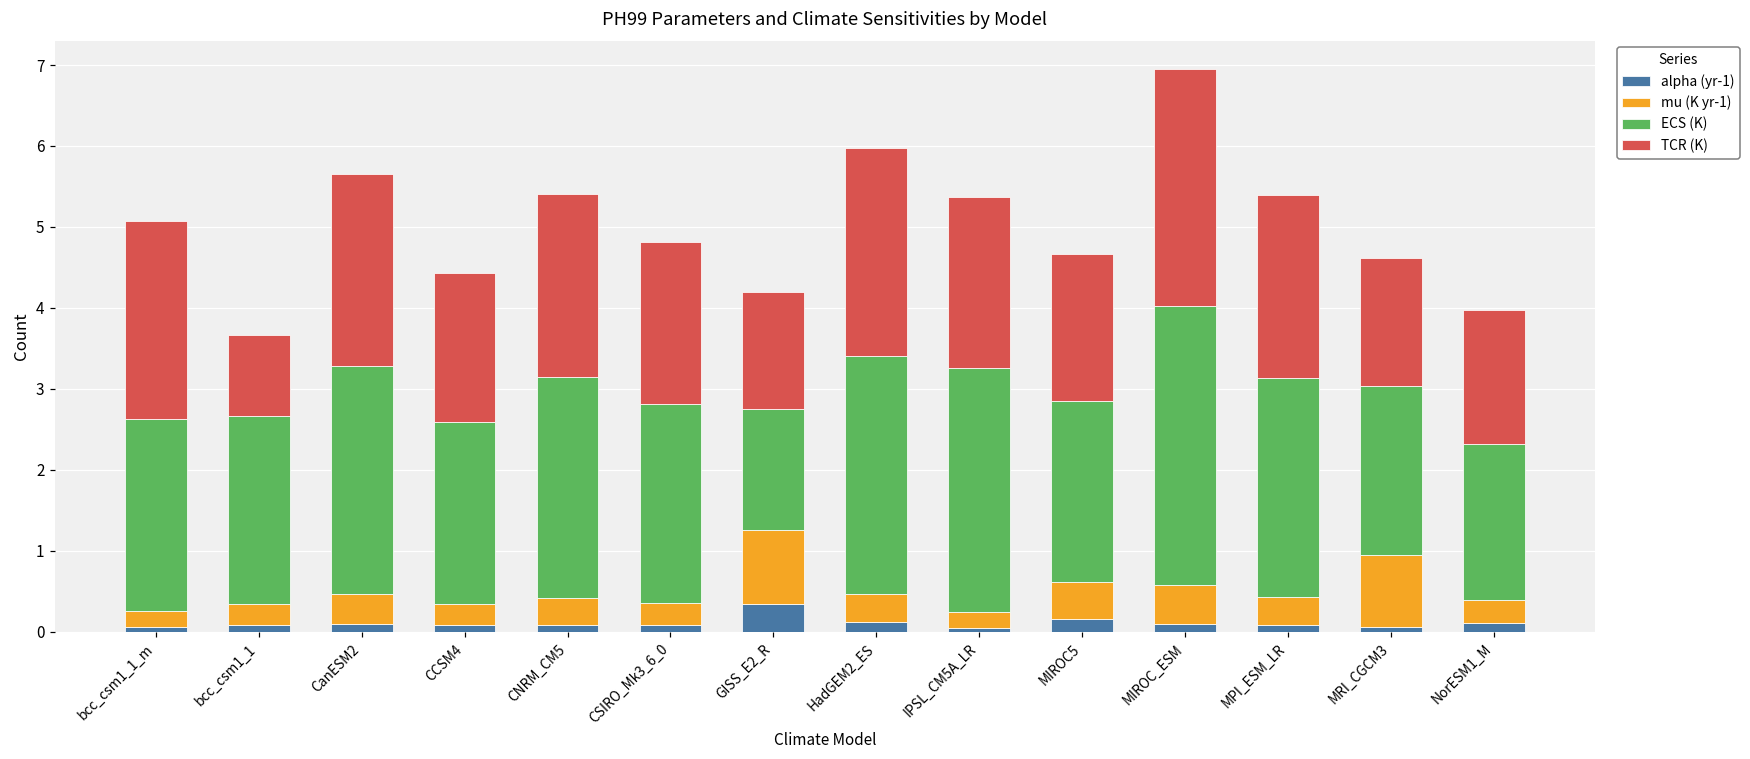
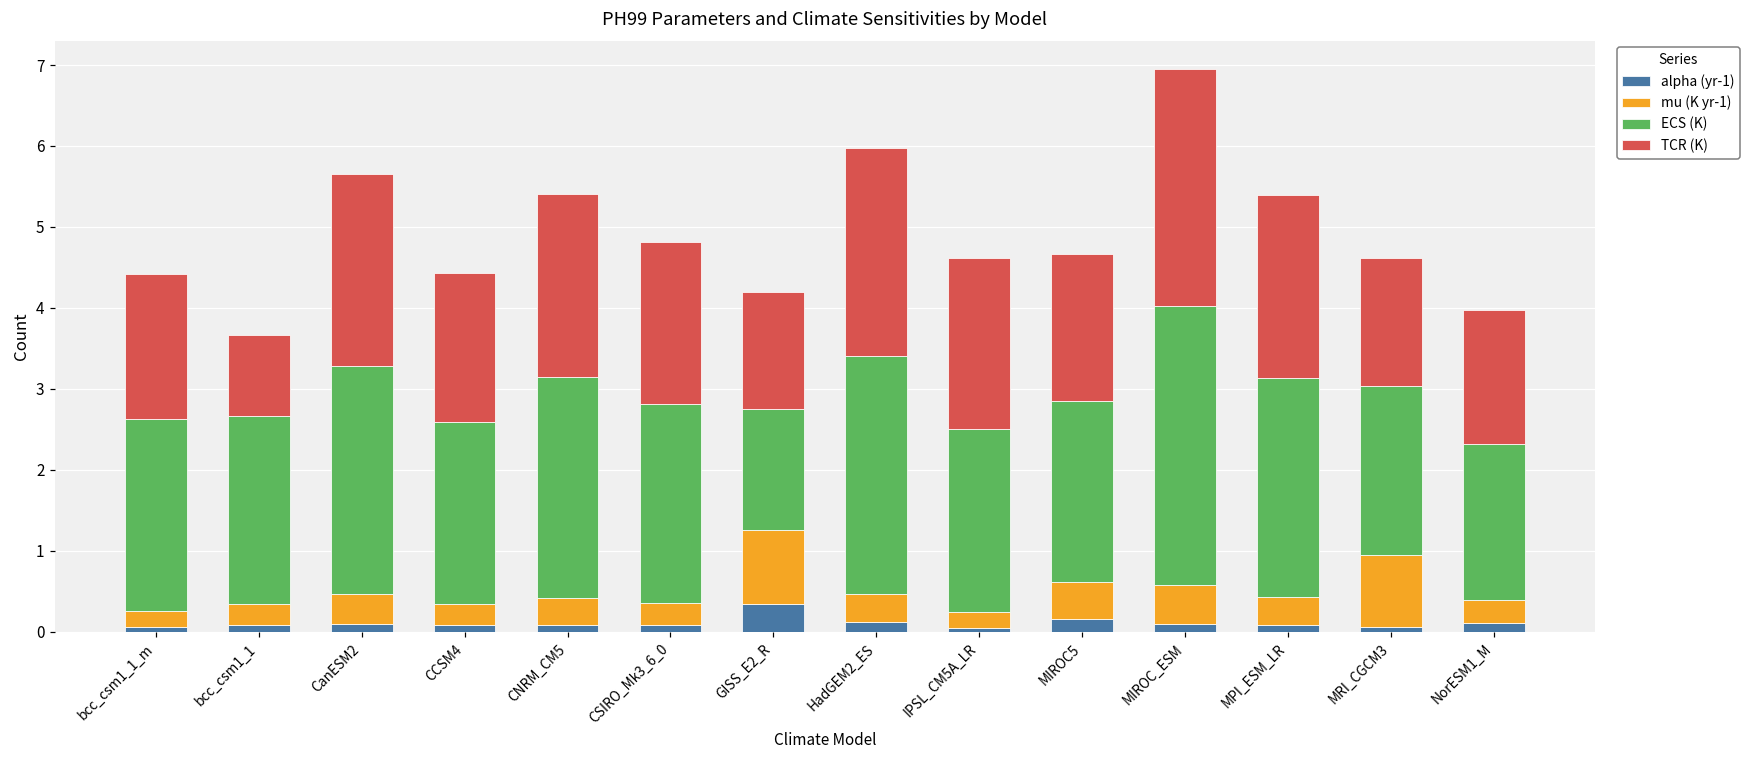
  {
    "alpha (yr-1)": {
      "bcc_csm1_1_m": 0.1,
      "bcc_csm1_1": 0.1,
      "CanESM2": 0.1,
      "CCSM4": 0.1,
      "CNRM_CM5": 0.1,
      "CSIRO_Mk3_6_0": 0.1,
      "GISS_E2_R": 0.3,
      "HadGEM2_ES": 0.1,
      "IPSL_CM5A_LR": 0.0,
      "MIROC5": 0.2,
      "MIROC_ESM": 0.1,
      "MPI_ESM_LR": 0.1,
      "MRI_CGCM3": 0.1,
      "NorESM1_M": 0.1
    },
    "mu (K yr-1)": {
      "bcc_csm1_1_m": 0.2,
      "bcc_csm1_1": 0.3,
      "CanESM2": 0.4,
      "CCSM4": 0.3,
      "CNRM_CM5": 0.3,
      "CSIRO_Mk3_6_0": 0.3,
      "GISS_E2_R": 0.9,
      "HadGEM2_ES": 0.3,
      "IPSL_CM5A_LR": 0.2,
      "MIROC5": 0.5,
      "MIROC_ESM": 0.5,
      "MPI_ESM_LR": 0.3,
      "MRI_CGCM3": 0.9,
      "NorESM1_M": 0.3
    },
    "ECS (K)": {
      "bcc_csm1_1_m": 2.4,
      "bcc_csm1_1": 2.3,
      "CanESM2": 2.8,
      "CCSM4": 2.2,
      "CNRM_CM5": 2.7,
      "CSIRO_Mk3_6_0": 2.5,
      "GISS_E2_R": 1.5,
      "HadGEM2_ES": 2.9,
-     "IPSL_CM5A_LR": 3.0,
+     "IPSL_CM5A_LR": 2.3,
      "MIROC5": 2.2,
      "MIROC_ESM": 3.5,
      "MPI_ESM_LR": 2.7,
      "MRI_CGCM3": 2.1,
      "NorESM1_M": 1.9
    },
    "TCR (K)": {
-     "bcc_csm1_1_m": 2.4,
+     "bcc_csm1_1_m": 1.8,
      "bcc_csm1_1": 1.0,
      "CanESM2": 2.4,
      "CCSM4": 1.9,
      "CNRM_CM5": 2.3,
      "CSIRO_Mk3_6_0": 2.0,
      "GISS_E2_R": 1.4,
      "HadGEM2_ES": 2.6,
      "IPSL_CM5A_LR": 2.1,
      "MIROC5": 1.8,
      "MIROC_ESM": 2.9,
      "MPI_ESM_LR": 2.3,
      "MRI_CGCM3": 1.6,
      "NorESM1_M": 1.7
    }
  }
